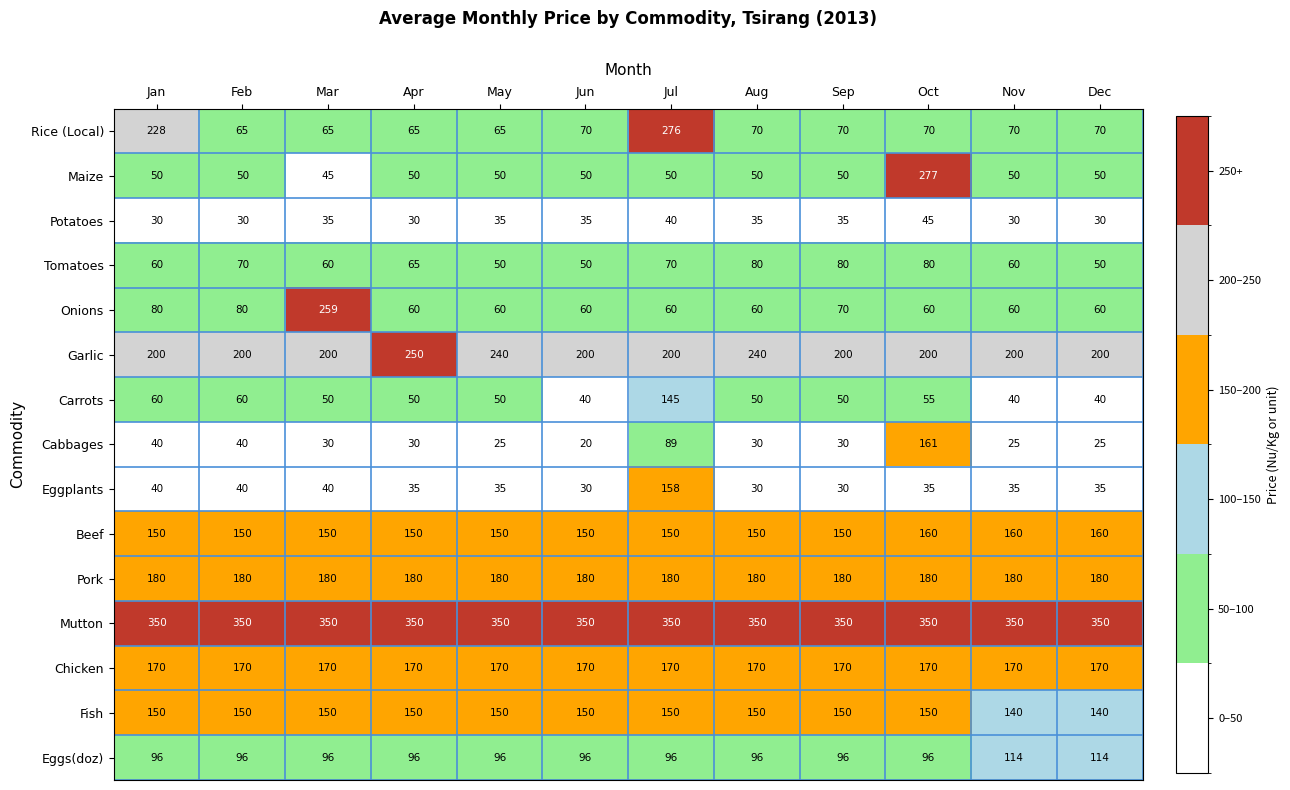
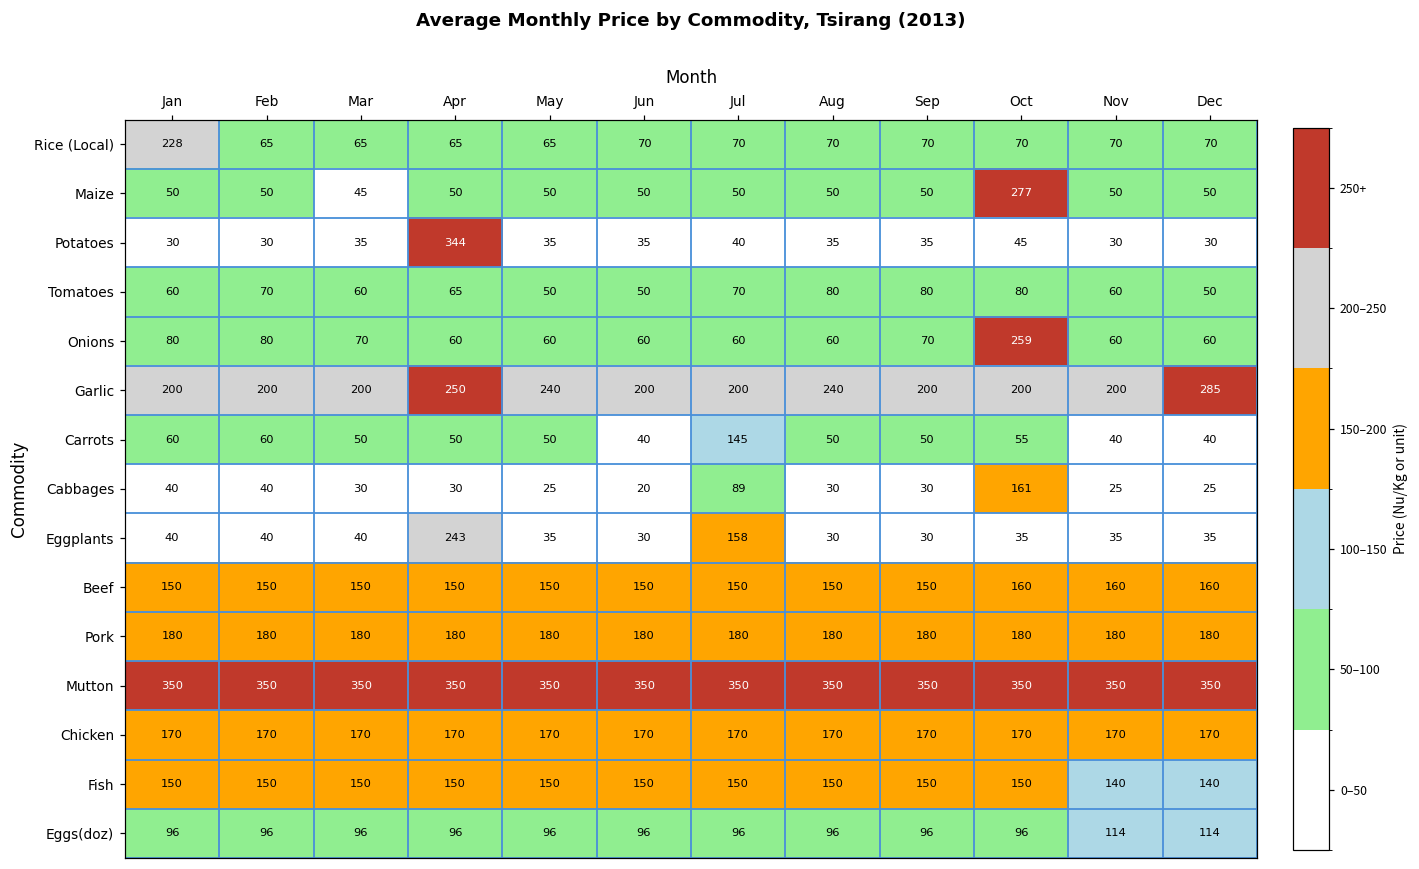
  {
    "Rice (Local)": {
      "Jan": 228,
      "Feb": 65,
      "Mar": 65,
      "Apr": 65,
      "May": 65,
      "Jun": 70,
-     "Jul": 276,
+     "Jul": 70,
      "Aug": 70,
      "Sep": 70,
      "Oct": 70,
      "Nov": 70,
      "Dec": 70
    },
    "Maize": {
      "Jan": 50,
      "Feb": 50,
      "Mar": 45,
      "Apr": 50,
      "May": 50,
      "Jun": 50,
      "Jul": 50,
      "Aug": 50,
      "Sep": 50,
      "Oct": 277,
      "Nov": 50,
      "Dec": 50
    },
    "Potatoes": {
      "Jan": 30,
      "Feb": 30,
      "Mar": 35,
-     "Apr": 30,
+     "Apr": 344,
      "May": 35,
      "Jun": 35,
      "Jul": 40,
      "Aug": 35,
      "Sep": 35,
      "Oct": 45,
      "Nov": 30,
      "Dec": 30
    },
    "Tomatoes": {
      "Jan": 60,
      "Feb": 70,
      "Mar": 60,
      "Apr": 65,
      "May": 50,
      "Jun": 50,
      "Jul": 70,
      "Aug": 80,
      "Sep": 80,
      "Oct": 80,
      "Nov": 60,
      "Dec": 50
    },
    "Onions": {
      "Jan": 80,
      "Feb": 80,
-     "Mar": 259,
+     "Mar": 70,
      "Apr": 60,
      "May": 60,
      "Jun": 60,
      "Jul": 60,
      "Aug": 60,
      "Sep": 70,
-     "Oct": 60,
+     "Oct": 259,
      "Nov": 60,
      "Dec": 60
    },
    "Garlic": {
      "Jan": 200,
      "Feb": 200,
      "Mar": 200,
      "Apr": 250,
      "May": 240,
      "Jun": 200,
      "Jul": 200,
      "Aug": 240,
      "Sep": 200,
      "Oct": 200,
      "Nov": 200,
-     "Dec": 200
+     "Dec": 285
    },
    "Carrots": {
      "Jan": 60,
      "Feb": 60,
      "Mar": 50,
      "Apr": 50,
      "May": 50,
      "Jun": 40,
      "Jul": 145,
      "Aug": 50,
      "Sep": 50,
      "Oct": 55,
      "Nov": 40,
      "Dec": 40
    },
    "Cabbages": {
      "Jan": 40,
      "Feb": 40,
      "Mar": 30,
      "Apr": 30,
      "May": 25,
      "Jun": 20,
      "Jul": 89,
      "Aug": 30,
      "Sep": 30,
      "Oct": 161,
      "Nov": 25,
      "Dec": 25
    },
    "Eggplants": {
      "Jan": 40,
      "Feb": 40,
      "Mar": 40,
-     "Apr": 35,
+     "Apr": 243,
      "May": 35,
      "Jun": 30,
      "Jul": 158,
      "Aug": 30,
      "Sep": 30,
      "Oct": 35,
      "Nov": 35,
      "Dec": 35
    },
    "Beef": {
      "Jan": 150,
      "Feb": 150,
      "Mar": 150,
      "Apr": 150,
      "May": 150,
      "Jun": 150,
      "Jul": 150,
      "Aug": 150,
      "Sep": 150,
      "Oct": 160,
      "Nov": 160,
      "Dec": 160
    },
    "Pork": {
      "Jan": 180,
      "Feb": 180,
      "Mar": 180,
      "Apr": 180,
      "May": 180,
      "Jun": 180,
      "Jul": 180,
      "Aug": 180,
      "Sep": 180,
      "Oct": 180,
      "Nov": 180,
      "Dec": 180
    },
    "Mutton": {
      "Jan": 350,
      "Feb": 350,
      "Mar": 350,
      "Apr": 350,
      "May": 350,
      "Jun": 350,
      "Jul": 350,
      "Aug": 350,
      "Sep": 350,
      "Oct": 350,
      "Nov": 350,
      "Dec": 350
    },
    "Chicken": {
      "Jan": 170,
      "Feb": 170,
      "Mar": 170,
      "Apr": 170,
      "May": 170,
      "Jun": 170,
      "Jul": 170,
      "Aug": 170,
      "Sep": 170,
      "Oct": 170,
      "Nov": 170,
      "Dec": 170
    },
    "Fish": {
      "Jan": 150,
      "Feb": 150,
      "Mar": 150,
      "Apr": 150,
      "May": 150,
      "Jun": 150,
      "Jul": 150,
      "Aug": 150,
      "Sep": 150,
      "Oct": 150,
      "Nov": 140,
      "Dec": 140
    },
    "Eggs(doz)": {
      "Jan": 96,
      "Feb": 96,
      "Mar": 96,
      "Apr": 96,
      "May": 96,
      "Jun": 96,
      "Jul": 96,
      "Aug": 96,
      "Sep": 96,
      "Oct": 96,
      "Nov": 114,
      "Dec": 114
    }
  }
